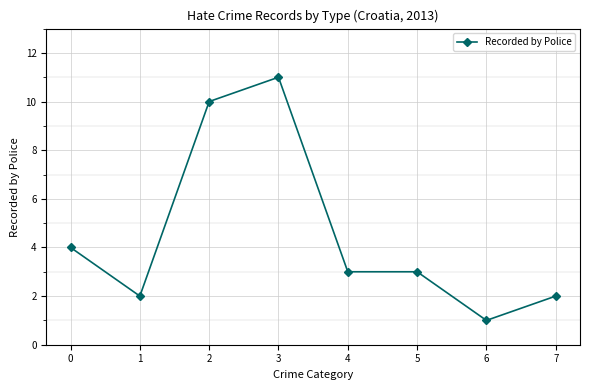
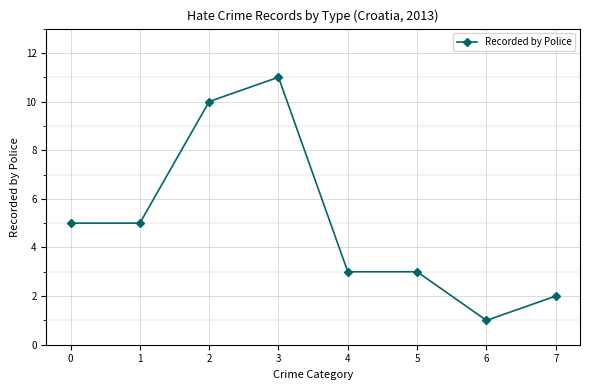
  {
-   "0": 4,
-   "1": 2,
+   "0": 5,
+   "1": 5,
    "2": 10,
    "3": 11,
    "4": 3,
    "5": 3,
    "6": 1,
    "7": 2
  }
